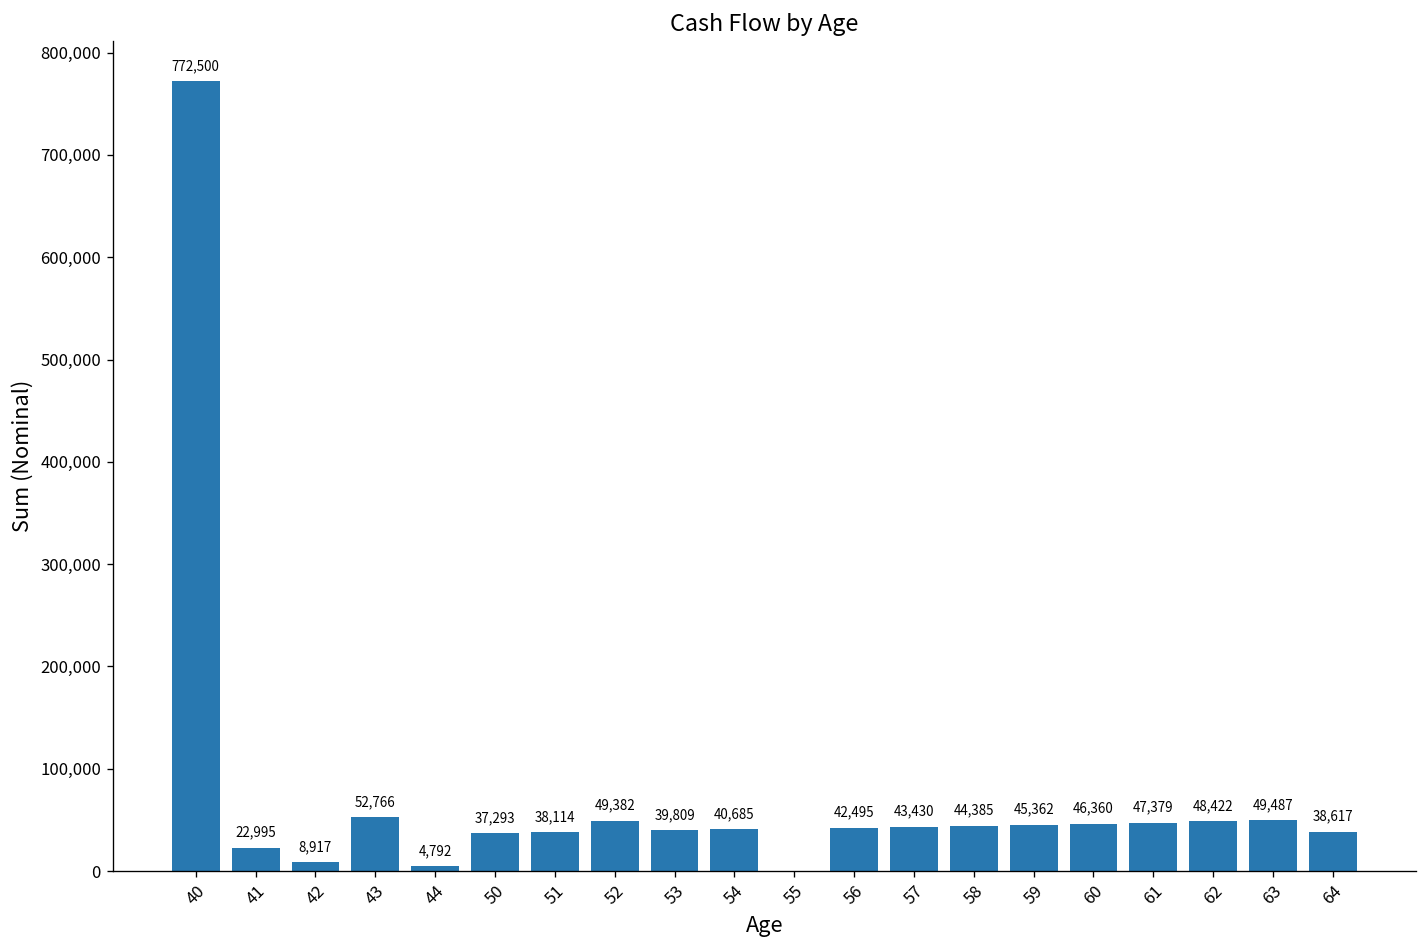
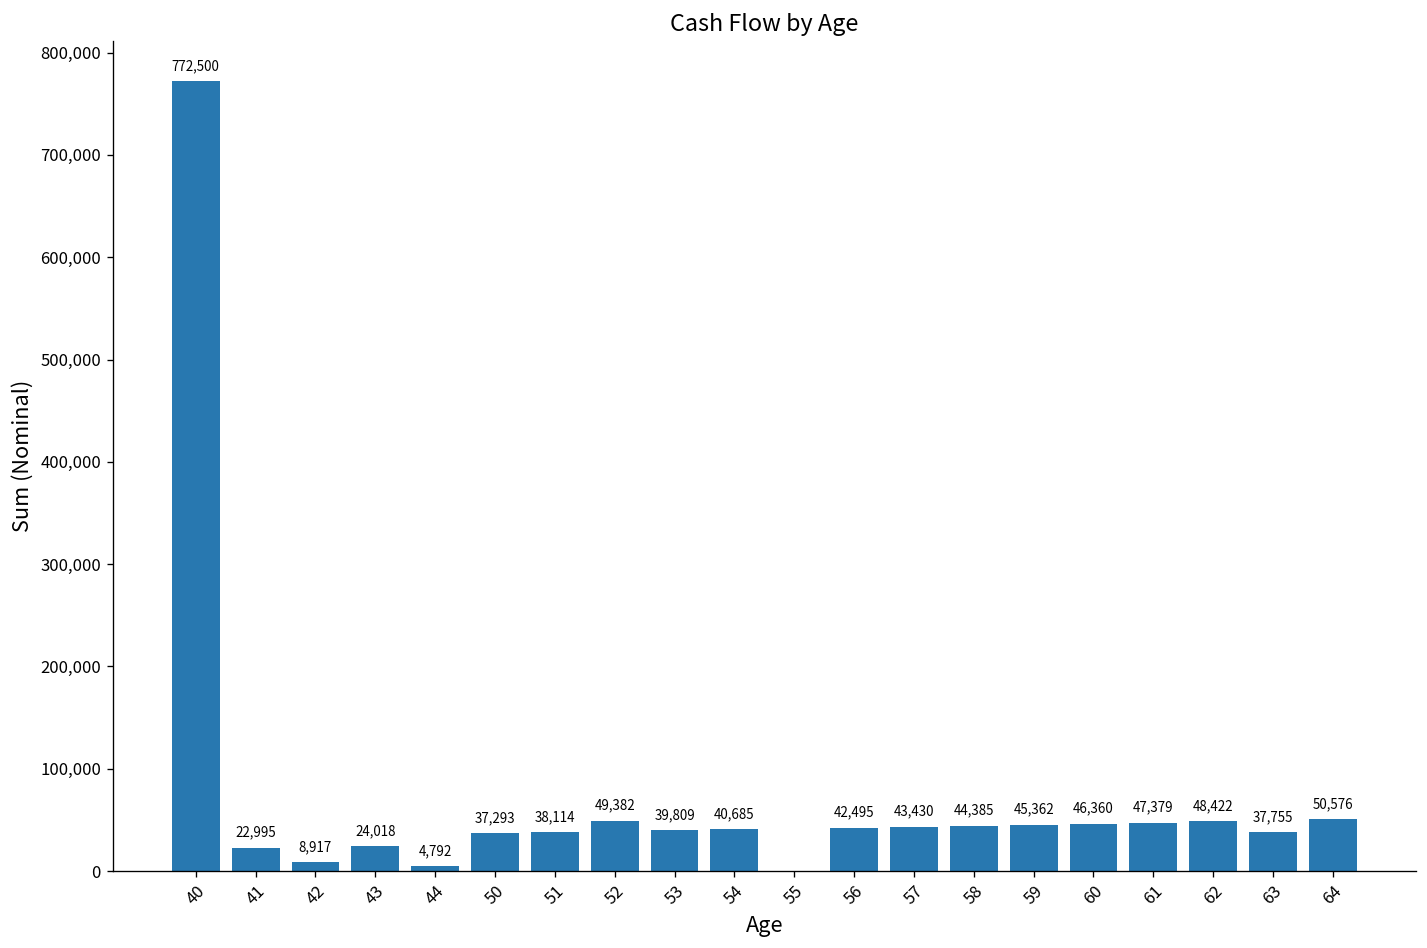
  {
    "40": "772,500",
    "41": "22,995",
    "42": "8,917",
-   "43": "52,766",
+   "43": "24,018",
    "44": "4,792",
    "50": "37,293",
    "51": "38,114",
    "52": "49,382",
    "53": "39,809",
    "54": "40,685",
    "56": "42,495",
    "57": "43,430",
    "58": "44,385",
    "59": "45,362",
    "60": "46,360",
    "61": "47,379",
    "62": "48,422",
-   "63": "49,487",
-   "64": "38,617"
+   "63": "37,755",
+   "64": "50,576"
  }
